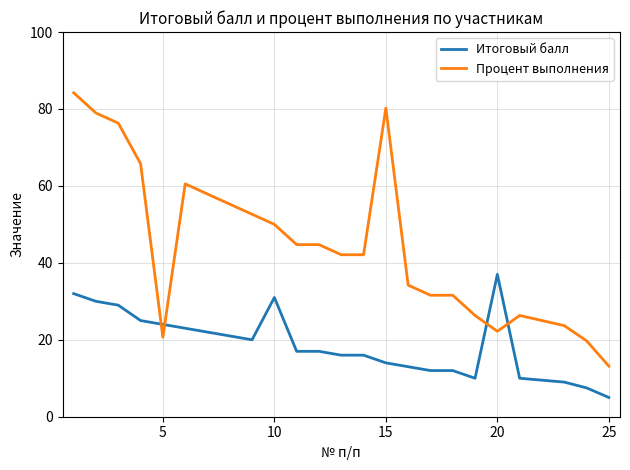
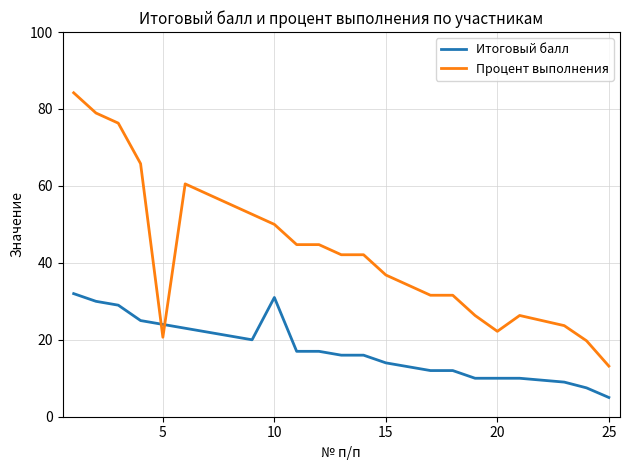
  {
    "Итоговый балл": {
      "5": 24,
      "10": 31,
      "15": 14,
-     "20": 37,
+     "20": 10,
      "25": 5
    },
    "Процент выполнения": {
      "5": 21,
      "10": 50,
-     "15": 80,
+     "15": 37,
      "20": 22,
      "25": 13
    }
  }
